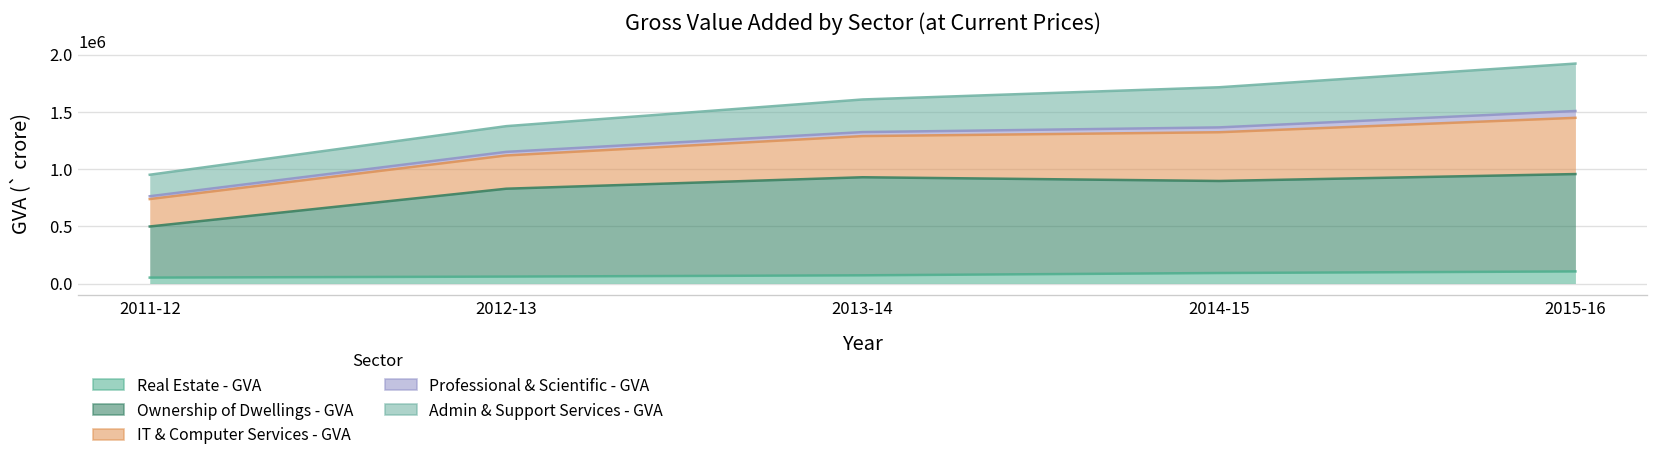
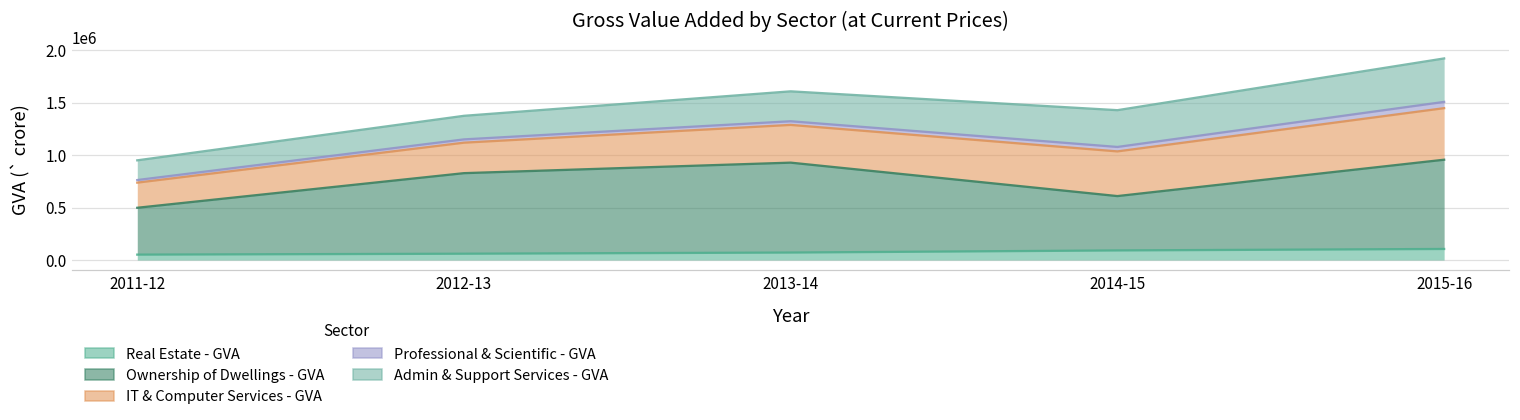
  {
    "Ownership of Dwellings - GVA": {
      "2011-12": 400000,
      "2012-13": 800000,
      "2013-14": 900000,
-     "2014-15": 800000,
+     "2014-15": 500000,
      "2015-16": 900000
    },
    "IT & Computer Services - GVA": {
      "2012-13": 300000,
      "2013-14": 400000,
      "2014-15": 400000,
      "2015-16": 500000
    }
  }
